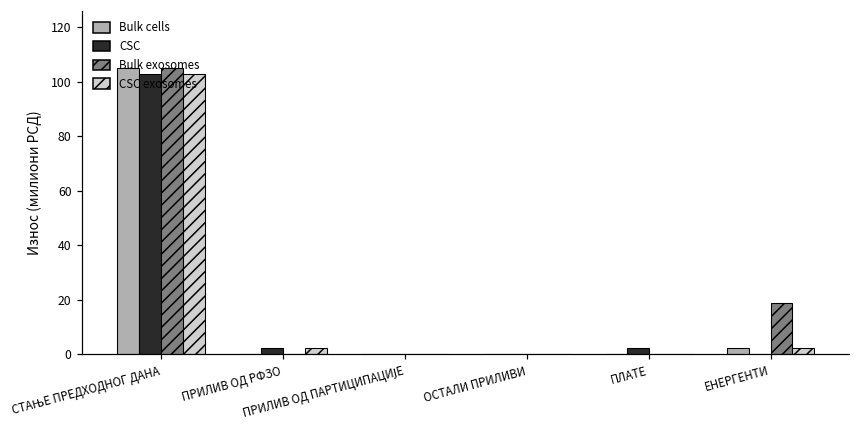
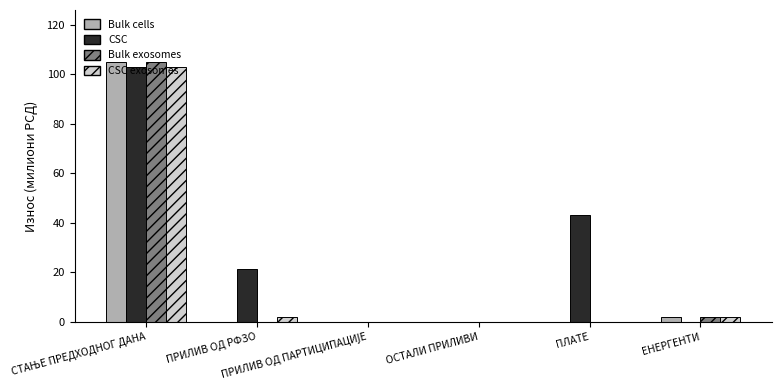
  {
    "CSC": {
      "СТАЊЕ ПРЕДХОДНОГ ДАНА": 103,
-     "ПРИЛИВ ОД РФЗО": 2,
+     "ПРИЛИВ ОД РФЗО": 21,
      "ПРИЛИВ ОД ПАРТИЦИПАЦИЈЕ": 0,
      "ОСТАЛИ ПРИЛИВИ": 0,
-     "ПЛАТЕ": 2,
+     "ПЛАТЕ": 43,
      "ЕНЕРГЕНТИ": 0
    },
    "Bulk exosomes": {
      "СТАЊЕ ПРЕДХОДНОГ ДАНА": 105,
      "ОСТАЛИ ПРИЛИВИ": 0,
-     "ЕНЕРГЕНТИ": 19
+     "ЕНЕРГЕНТИ": 2
    }
  }
